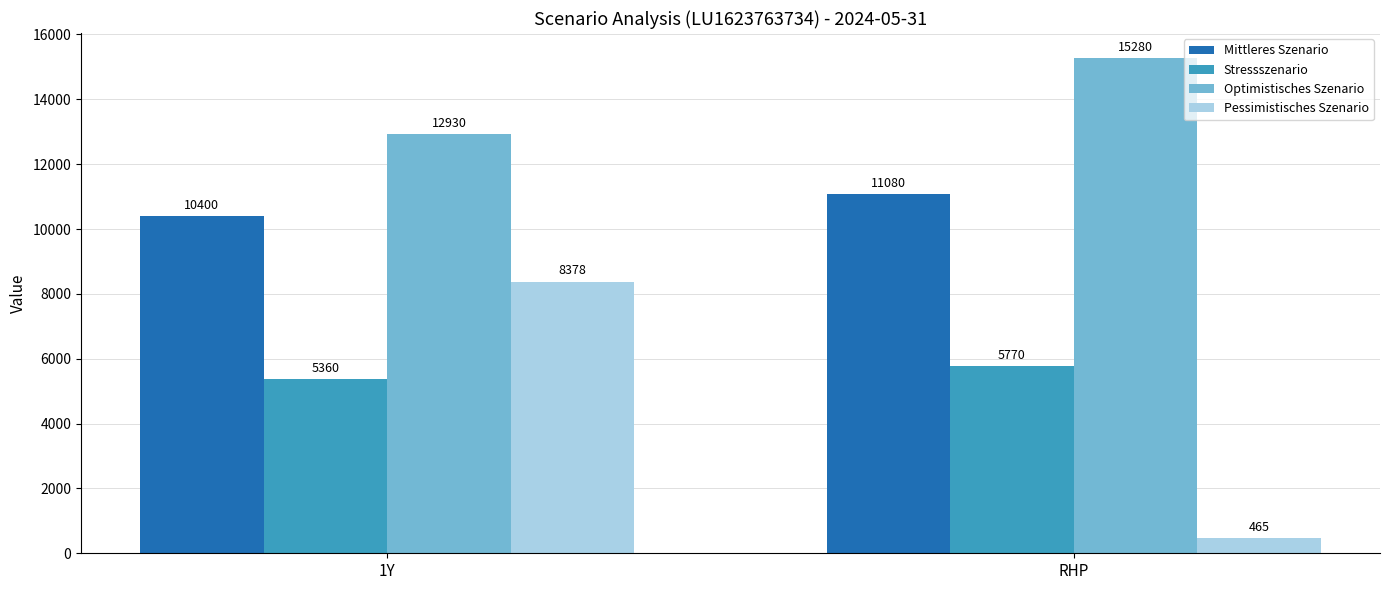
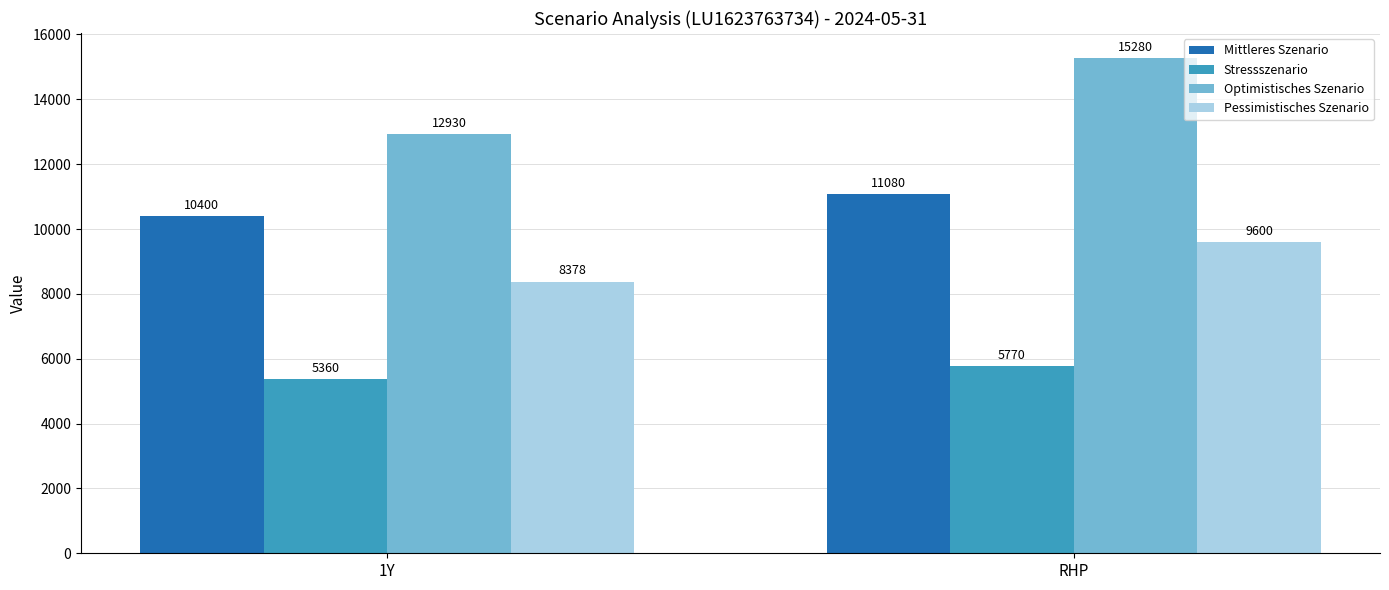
  {
    "Optimistisches Szenario": {
      "1Y": 12930,
      "RHP": 15280
    },
    "Pessimistisches Szenario": {
      "1Y": 8378,
-     "RHP": 465
+     "RHP": 9600
    }
  }
